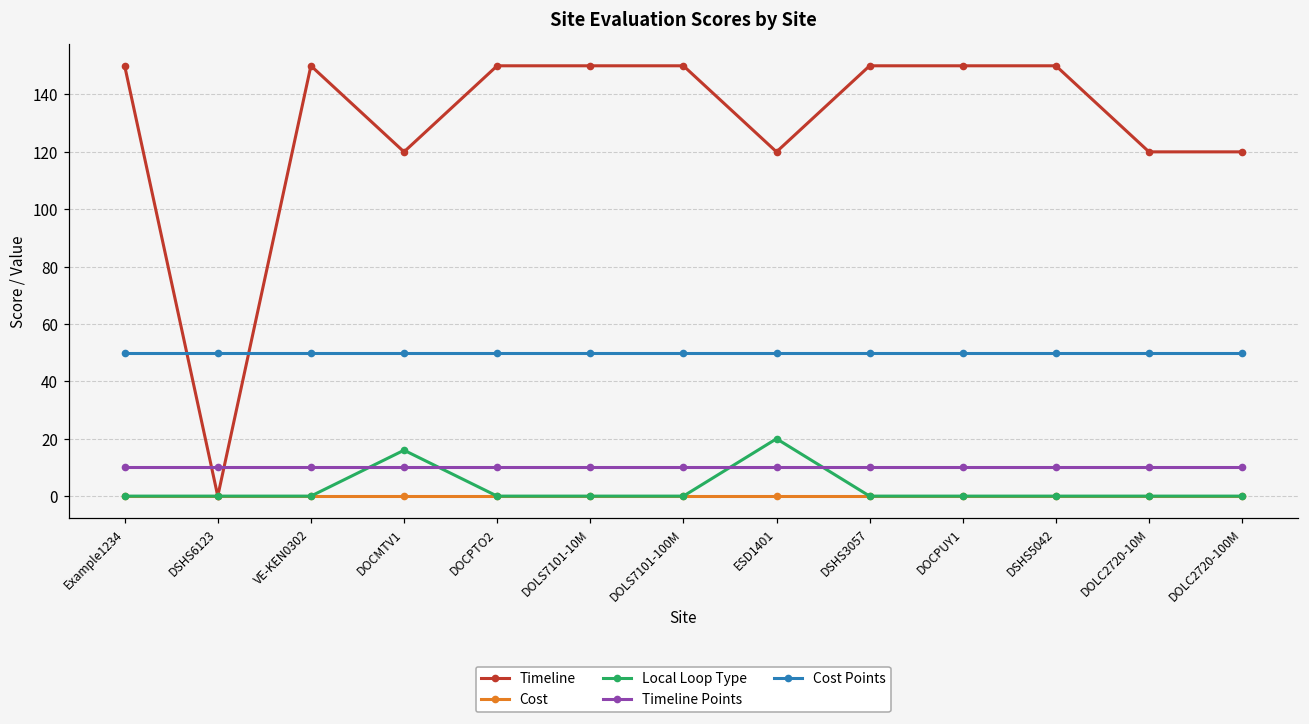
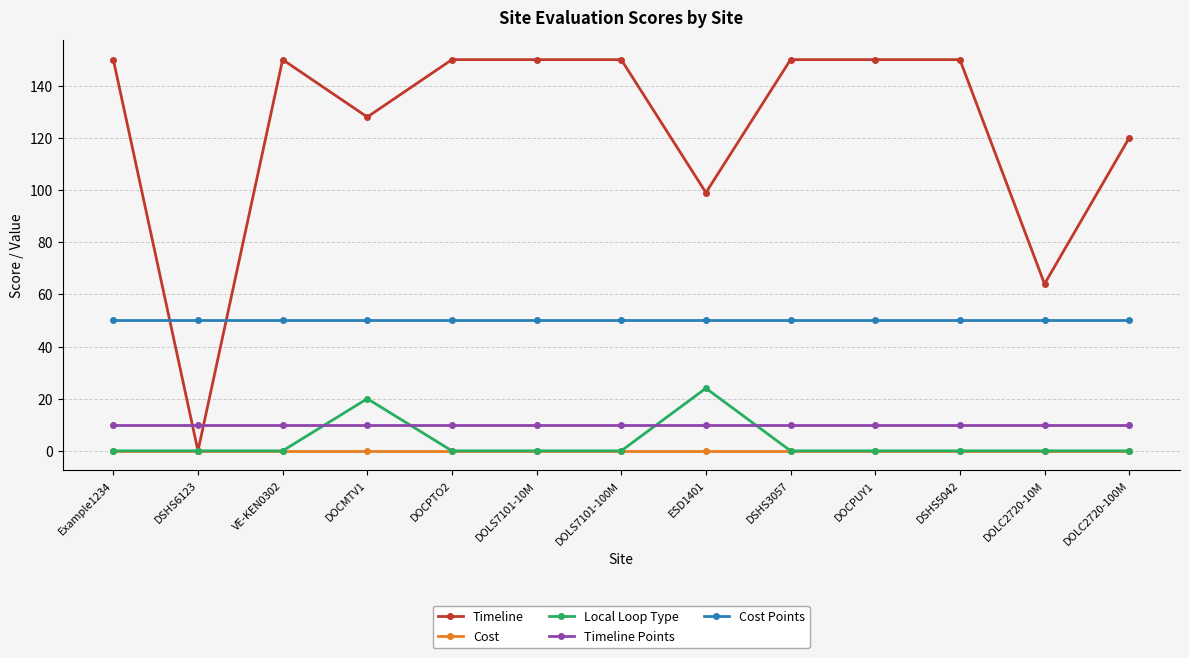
  {
    "Timeline": {
      "Example1234": 150,
      "VE-KEN0302": 150,
-     "DOCMTV1": 120,
+     "DOCMTV1": 128,
      "DOCPTO2": 150,
      "DOLS7101-10M": 150,
      "DOLS7101-100M": 150,
-     "ESD1401": 120,
+     "ESD1401": 99,
      "DSHS3057": 150,
      "DOCPUY1": 150,
      "DSHS5042": 150,
-     "DOLC2720-10M": 120,
+     "DOLC2720-10M": 64,
      "DOLC2720-100M": 120
    },
    "Cost": {
      "DOCMTV1": 0,
      "ESD1401": 0
    },
    "Local Loop Type": {
-     "DOCMTV1": 16,
-     "ESD1401": 20
+     "DOCMTV1": 20,
+     "ESD1401": 24
    },
    "Timeline Points": {
      "Example1234": 10,
      "DSHS6123": 10,
      "VE-KEN0302": 10,
      "DOCMTV1": 10,
      "DOCPTO2": 10,
      "DOLS7101-10M": 10,
      "DOLS7101-100M": 10,
      "ESD1401": 10,
      "DSHS3057": 10,
      "DOCPUY1": 10,
      "DSHS5042": 10,
      "DOLC2720-10M": 10,
      "DOLC2720-100M": 10
    },
    "Cost Points": {
      "Example1234": 50,
      "DSHS6123": 50,
      "VE-KEN0302": 50,
      "DOCMTV1": 50,
      "DOCPTO2": 50,
      "DOLS7101-10M": 50,
      "DOLS7101-100M": 50,
      "ESD1401": 50,
      "DSHS3057": 50,
      "DOCPUY1": 50,
      "DSHS5042": 50,
      "DOLC2720-10M": 50,
      "DOLC2720-100M": 50
    }
  }
